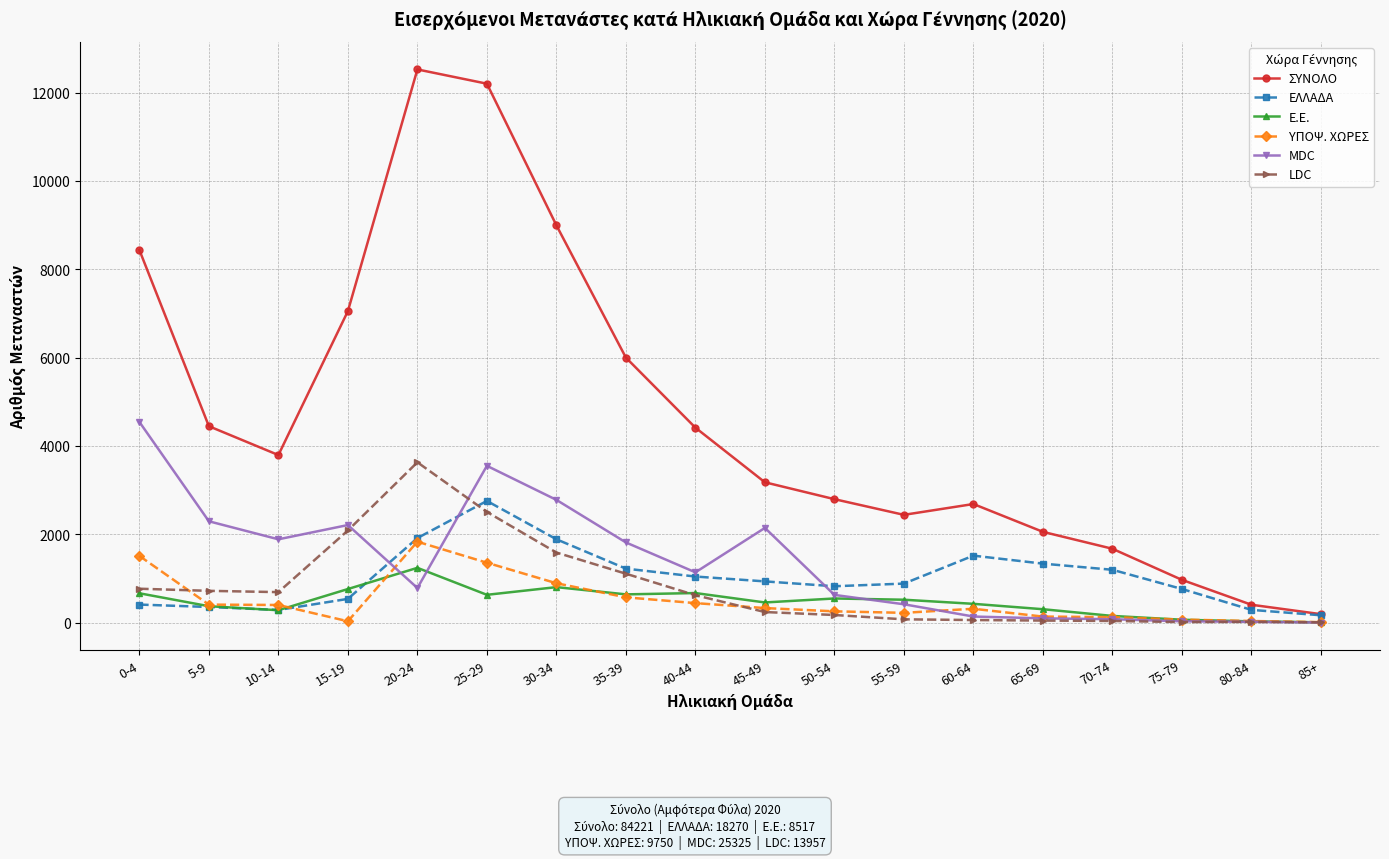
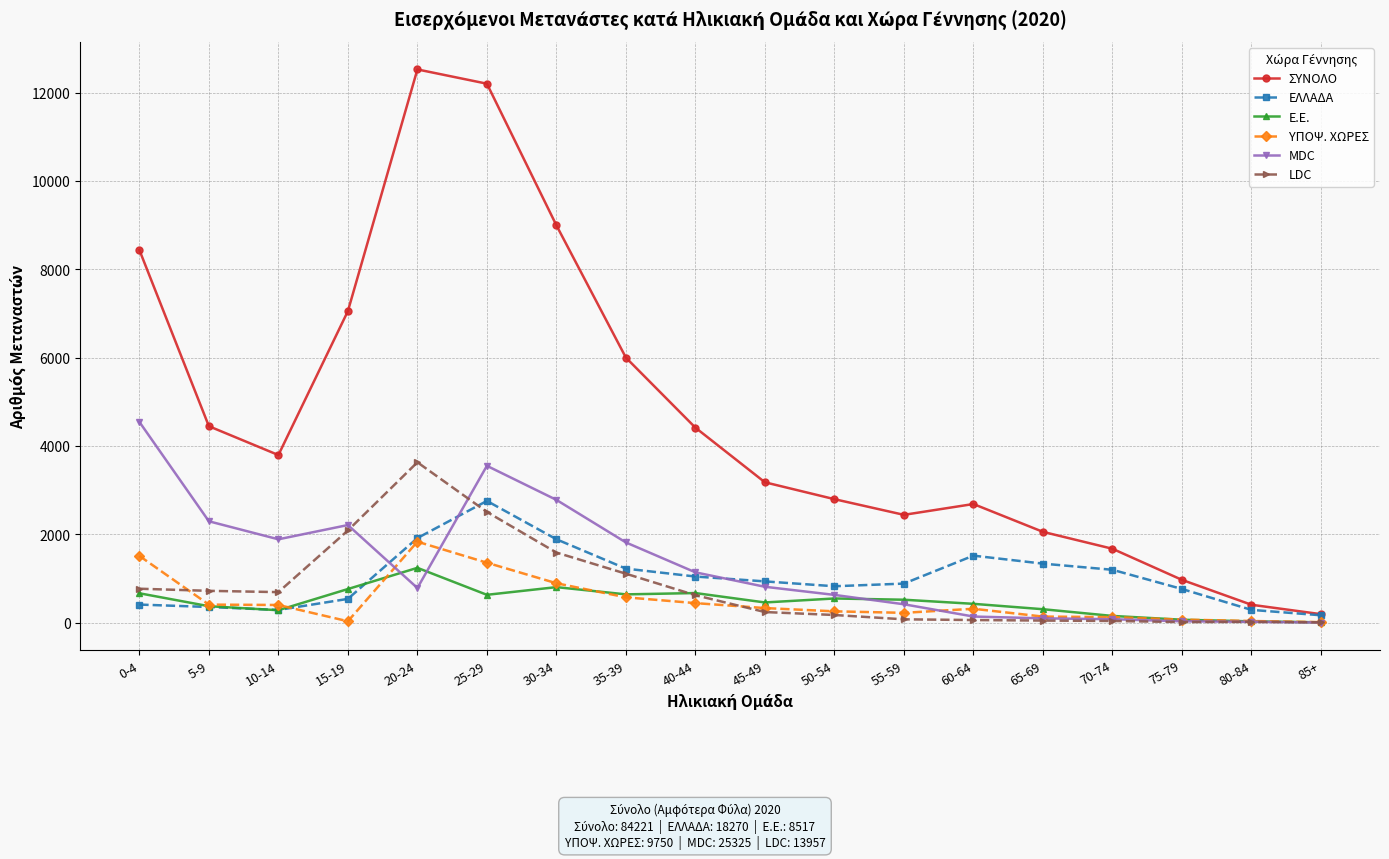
  {
    "ΣΥΝΟΛΟ": {
      "0-4": 8400,
      "5-9": 4400,
      "10-14": 3800,
      "15-19": 7100,
      "20-24": 12500,
      "25-29": 12200,
      "30-34": 9000,
      "35-39": 6000,
      "40-44": 4400,
      "45-49": 3200,
      "50-54": 2800,
      "55-59": 2400,
      "60-64": 2700,
      "65-69": 2100,
      "70-74": 1700,
      "75-79": 1000,
      "80-84": 400
    },
    "ΕΛΛΑΔΑ": {
      "0-4": 400,
      "15-19": 500,
      "20-24": 1900,
      "25-29": 2800,
      "30-34": 1900,
      "35-39": 1200,
      "40-44": 1000,
      "45-49": 900,
      "50-54": 800,
      "55-59": 900,
      "60-64": 1500,
      "65-69": 1300,
      "70-74": 1200,
      "75-79": 800,
      "80-84": 300
    },
    "Ε.Ε.": {
      "0-4": 700,
      "15-19": 800,
      "20-24": 1200,
      "25-29": 600,
      "30-34": 800,
      "35-39": 600,
      "45-49": 500,
      "50-54": 500,
      "55-59": 500,
      "60-64": 400,
      "65-69": 300
    },
    "ΥΠΟΨ. ΧΩΡΕΣ": {
      "0-4": 1500,
      "10-14": 400,
      "15-19": 0,
      "20-24": 1800,
      "25-29": 1400,
      "30-34": 900,
      "35-39": 600,
      "40-44": 400,
      "45-49": 300,
      "50-54": 300,
      "55-59": 200,
      "60-64": 300
    },
    "MDC": {
      "0-4": 4500,
      "5-9": 2300,
      "10-14": 1900,
      "15-19": 2200,
      "20-24": 800,
      "25-29": 3500,
      "30-34": 2800,
      "35-39": 1800,
      "40-44": 1100,
-     "45-49": 2100,
+     "45-49": 800,
      "50-54": 600,
      "55-59": 400,
      "60-64": 100
    },
    "LDC": {
      "0-4": 800,
      "5-9": 700,
      "10-14": 700,
      "15-19": 2100,
      "20-24": 3600,
      "25-29": 2500,
      "30-34": 1600,
      "35-39": 1100,
      "45-49": 200,
      "50-54": 200,
      "55-59": 100,
      "60-64": 100
    }
  }
